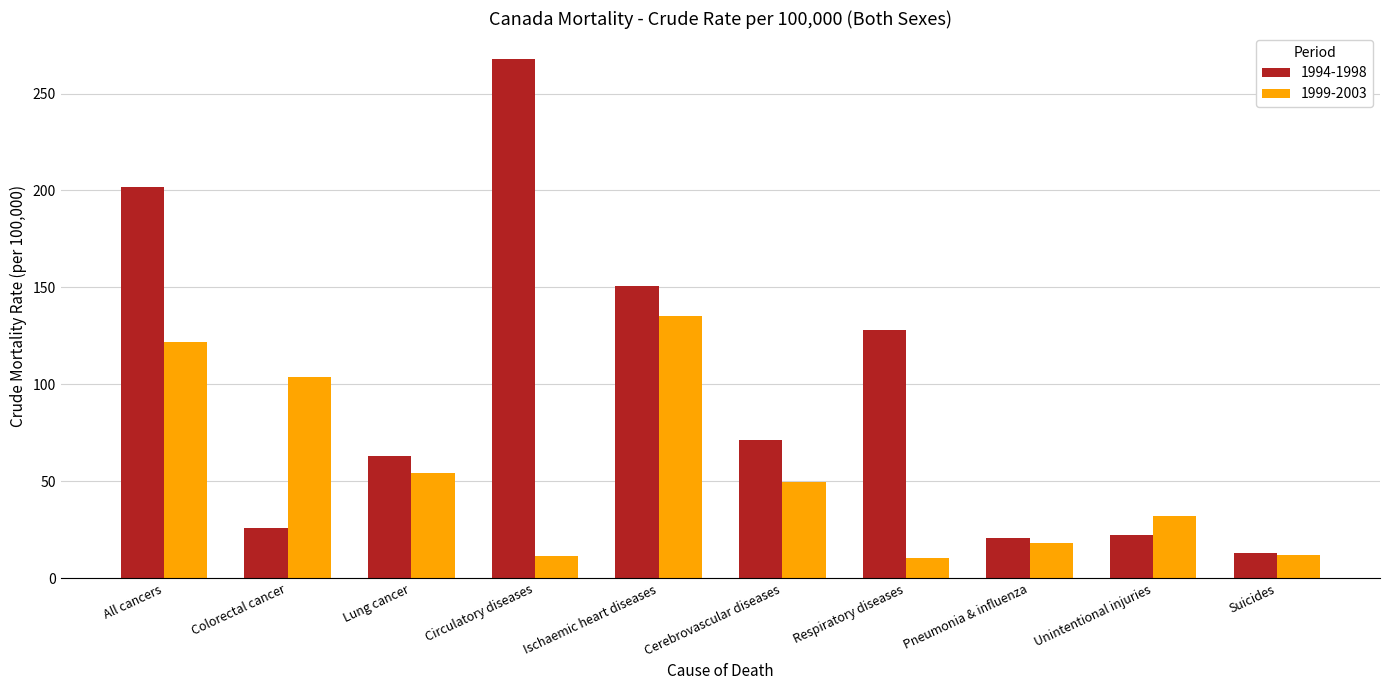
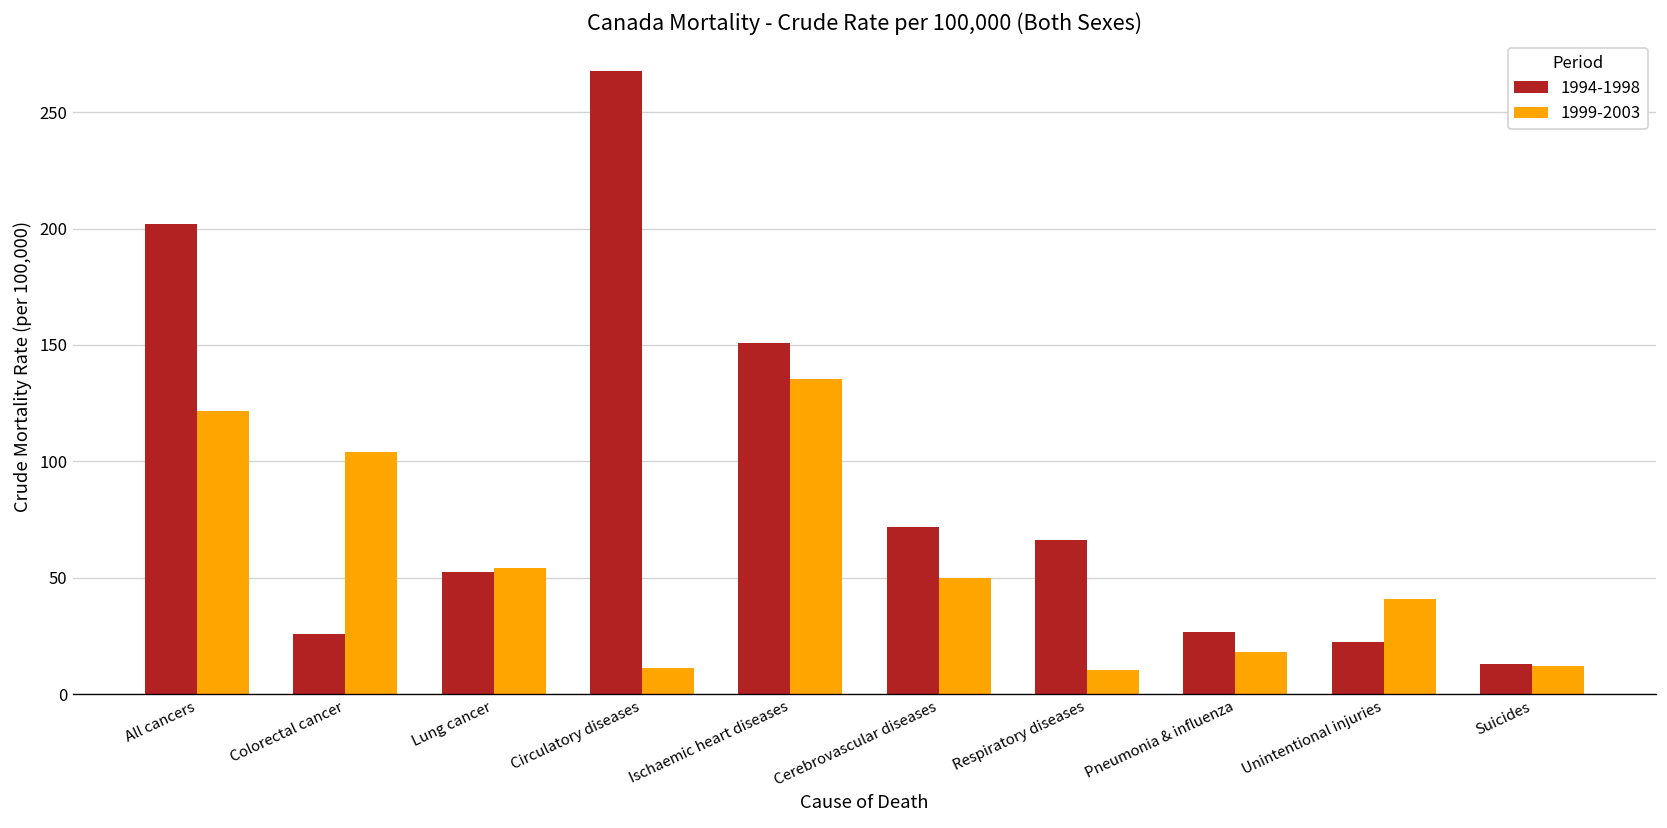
  {
    "1994-1998": {
      "All cancers": 202,
      "Colorectal cancer": 26,
-     "Lung cancer": 63,
+     "Lung cancer": 53,
      "Circulatory diseases": 268,
      "Ischaemic heart diseases": 151,
      "Cerebrovascular diseases": 72,
-     "Respiratory diseases": 128,
-     "Pneumonia & influenza": 21,
+     "Respiratory diseases": 66,
+     "Pneumonia & influenza": 27,
      "Unintentional injuries": 22,
      "Suicides": 13
    },
    "1999-2003": {
      "All cancers": 122,
      "Colorectal cancer": 104,
      "Lung cancer": 54,
      "Circulatory diseases": 11,
      "Ischaemic heart diseases": 135,
      "Cerebrovascular diseases": 50,
      "Respiratory diseases": 11,
      "Pneumonia & influenza": 18,
-     "Unintentional injuries": 32,
+     "Unintentional injuries": 41,
      "Suicides": 12
    }
  }
